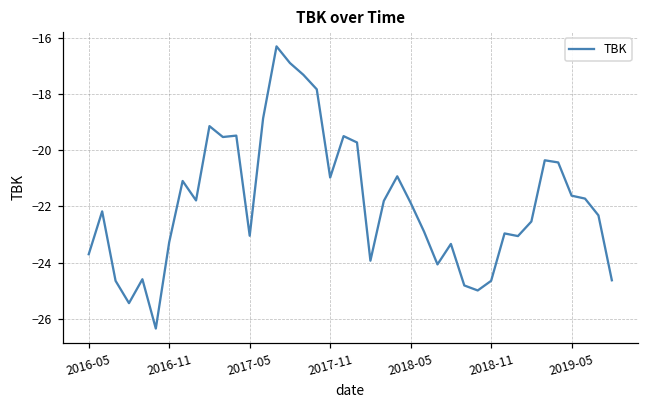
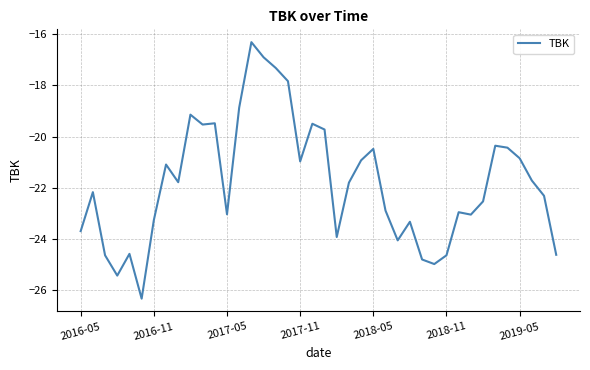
  {
    "2016-05": -23.7,
    "2016-11": -23.3,
    "2017-05": -23.0,
    "2017-11": -21.0,
-   "2018-05": -21.9,
+   "2018-05": -20.5,
    "2018-11": -24.6,
-   "2019-05": -21.6
+   "2019-05": -20.8
  }
